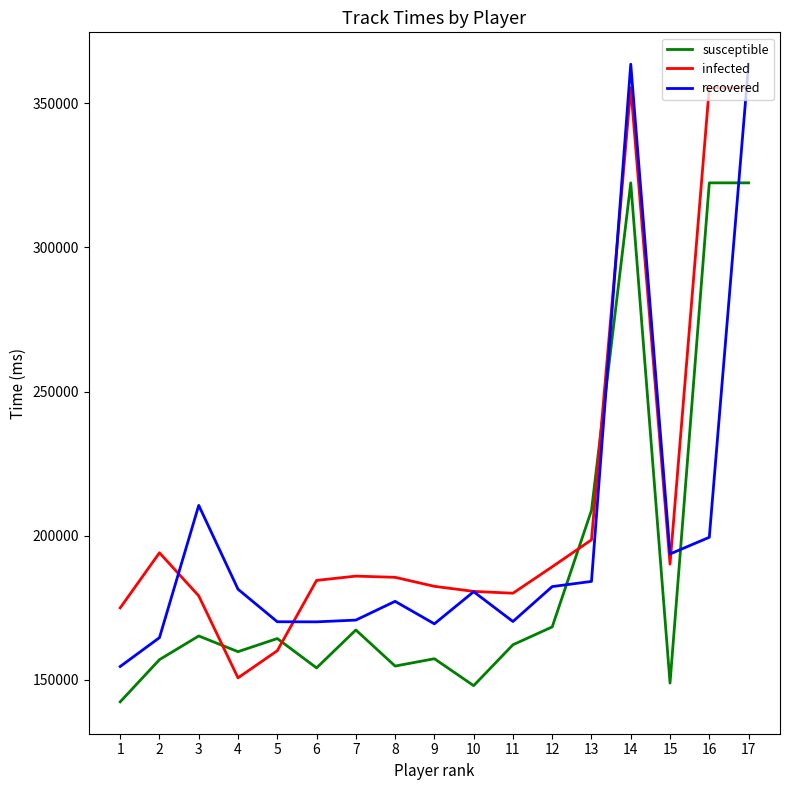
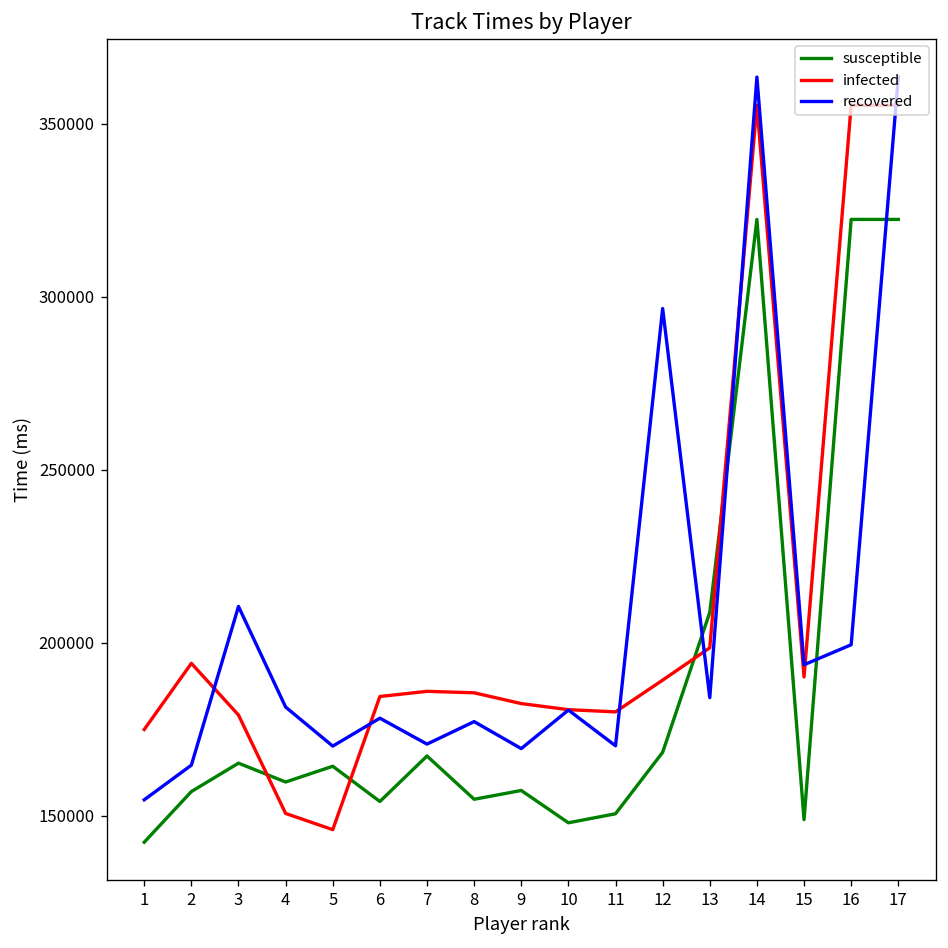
  {
    "susceptible": {
      "1": 142000,
      "2": 157000,
      "3": 165000,
      "4": 160000,
      "5": 164000,
      "6": 154000,
      "7": 167000,
      "8": 155000,
      "9": 157000,
      "10": 148000,
-     "11": 162000,
+     "11": 151000,
      "12": 168000,
      "13": 209000,
      "14": 322000,
      "15": 149000,
      "16": 322000,
      "17": 322000
    },
    "infected": {
      "1": 175000,
      "2": 194000,
      "3": 179000,
      "4": 151000,
-     "5": 160000,
+     "5": 146000,
      "6": 185000,
      "7": 186000,
      "8": 186000,
      "9": 182000,
      "11": 180000,
      "12": 189000,
      "13": 199000,
      "14": 355000,
      "15": 190000
    },
    "recovered": {
      "1": 155000,
      "2": 165000,
      "3": 211000,
      "4": 181000,
      "5": 170000,
-     "6": 170000,
+     "6": 178000,
      "7": 171000,
      "8": 177000,
      "9": 169000,
      "11": 170000,
-     "12": 182000,
+     "12": 297000,
      "13": 184000,
      "14": 364000,
      "15": 194000,
      "16": 199000
    }
  }
